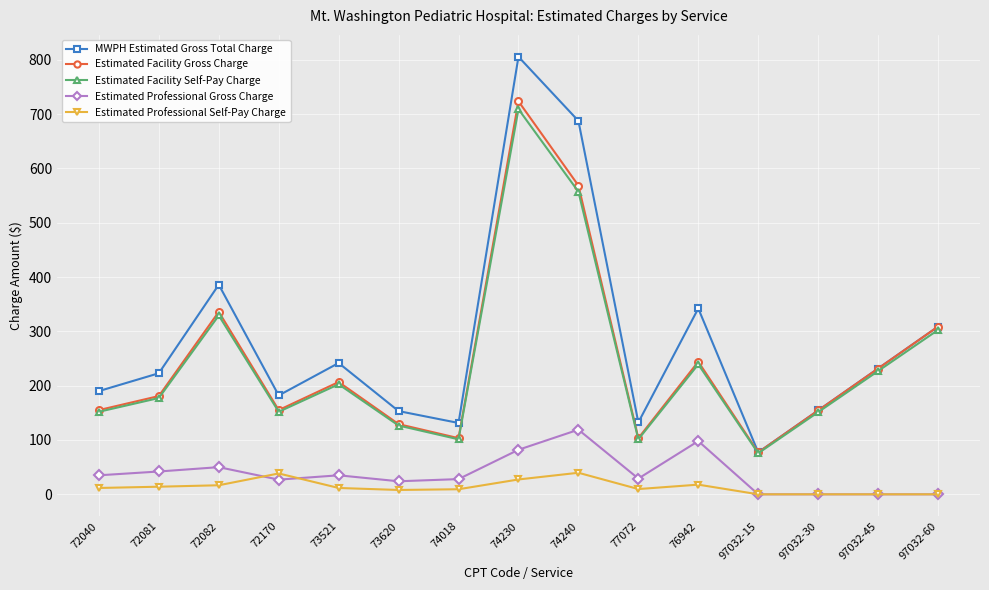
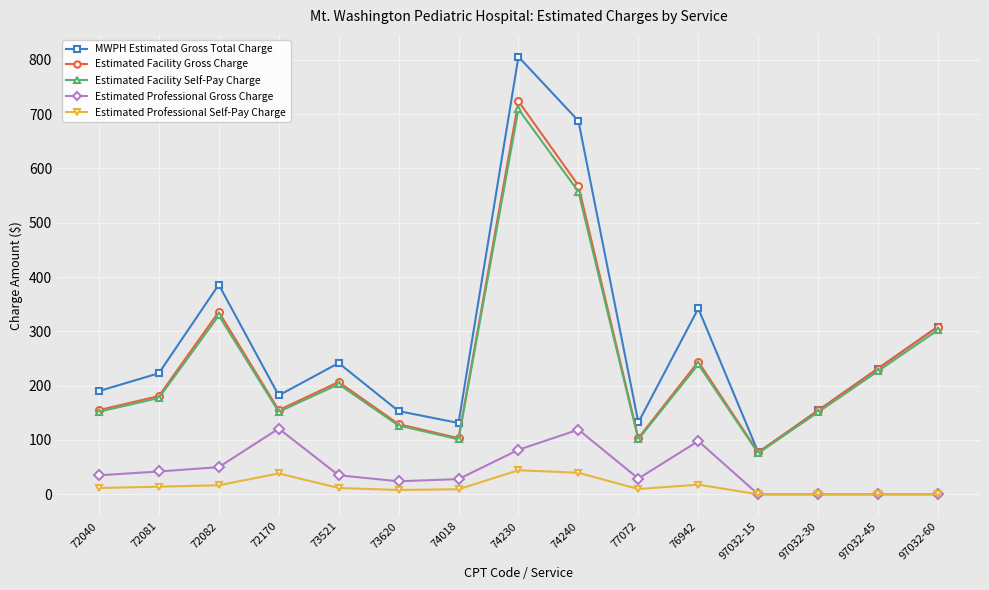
  {
    "MWPH Estimated Gross Total Charge": {
      "72040": 190,
      "72081": 220,
      "72082": 390,
      "72170": 180,
      "73521": 240,
      "73620": 150,
      "74018": 130,
      "74230": 810,
      "74240": 690,
      "77072": 130,
      "76942": 340
    },
    "Estimated Facility Gross Charge": {
      "72082": 340,
      "74230": 720,
      "74240": 570,
      "76942": 240
    },
    "Estimated Facility Self-Pay Charge": {
      "72082": 330,
      "74230": 710,
      "74240": 560,
      "76942": 240,
      "97032-60": 300
    },
    "Estimated Professional Gross Charge": {
      "72040": 40,
      "72081": 40,
      "72082": 50,
-     "72170": 30,
+     "72170": 120,
      "73521": 40,
      "73620": 20,
      "74018": 30,
      "74230": 80,
      "74240": 120,
      "77072": 30,
      "76942": 100
    },
    "Estimated Professional Self-Pay Charge": {
      "72040": 10,
      "72081": 10,
      "72082": 20,
      "72170": 40,
      "73521": 10,
      "73620": 10,
      "74018": 10,
-     "74230": 30,
+     "74230": 40,
      "74240": 40,
      "77072": 10,
      "76942": 20
    }
  }
